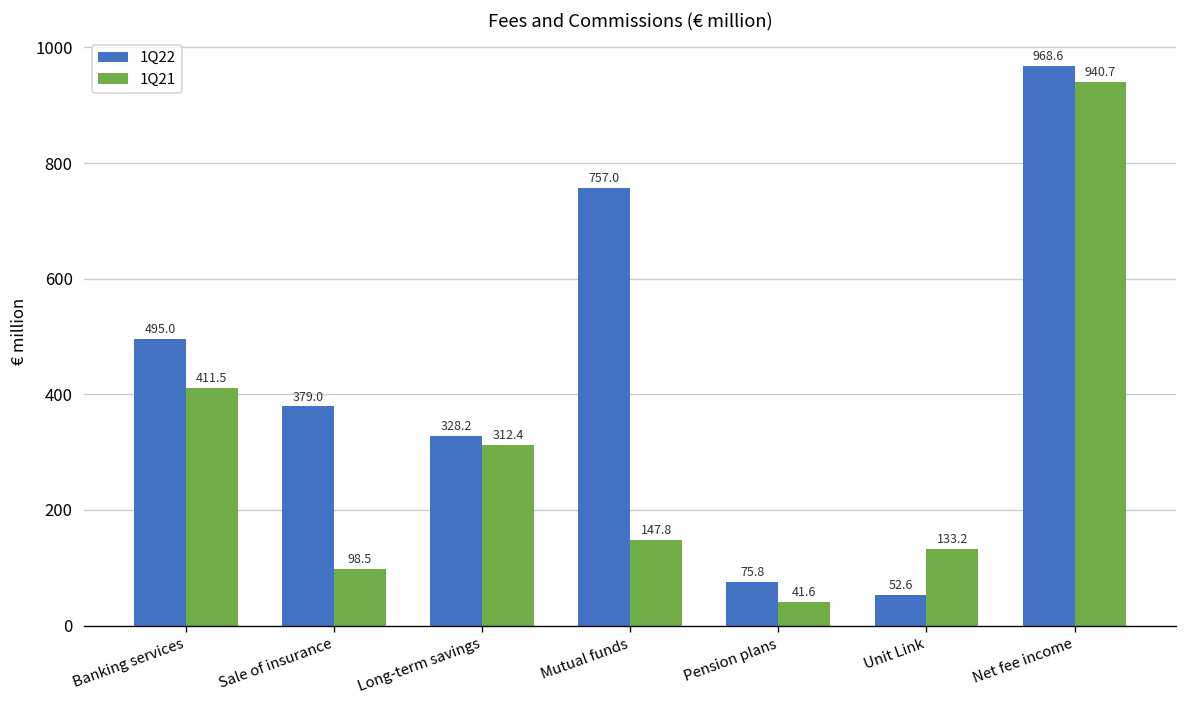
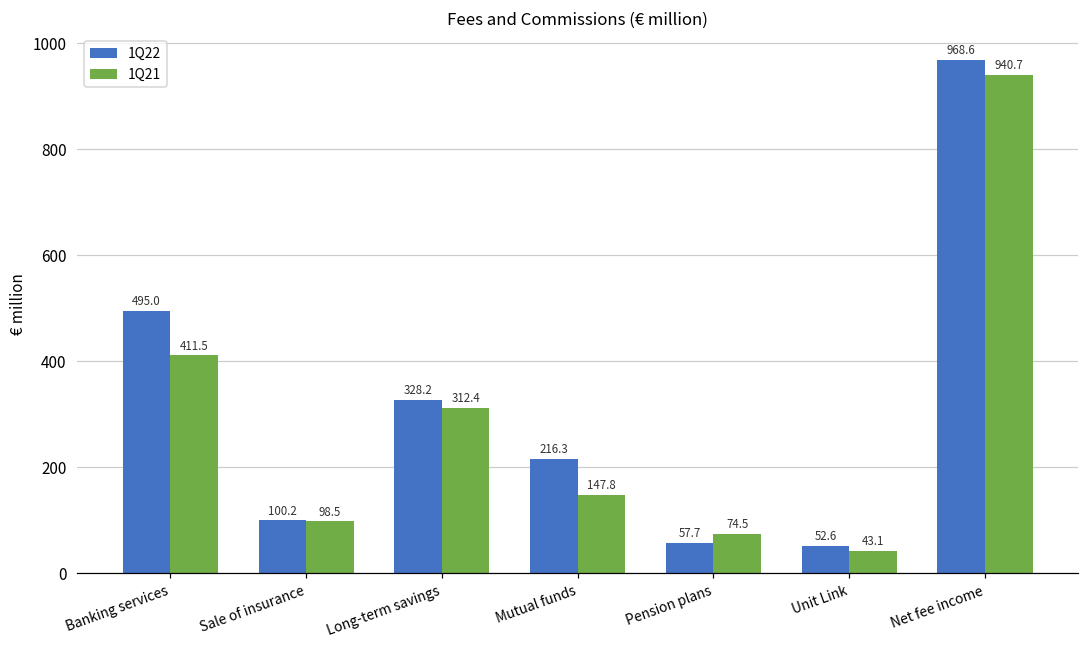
  {
    "1Q22": {
      "Banking services": 495.0,
-     "Sale of insurance": 379.0,
+     "Sale of insurance": 100.2,
      "Long-term savings": 328.2,
-     "Mutual funds": 757.0,
-     "Pension plans": 75.8,
+     "Mutual funds": 216.3,
+     "Pension plans": 57.7,
      "Unit Link": 52.6,
      "Net fee income": 968.6
    },
    "1Q21": {
      "Banking services": 411.5,
      "Sale of insurance": 98.5,
      "Long-term savings": 312.4,
      "Mutual funds": 147.8,
-     "Pension plans": 41.6,
-     "Unit Link": 133.2,
+     "Pension plans": 74.5,
+     "Unit Link": 43.1,
      "Net fee income": 940.7
    }
  }
